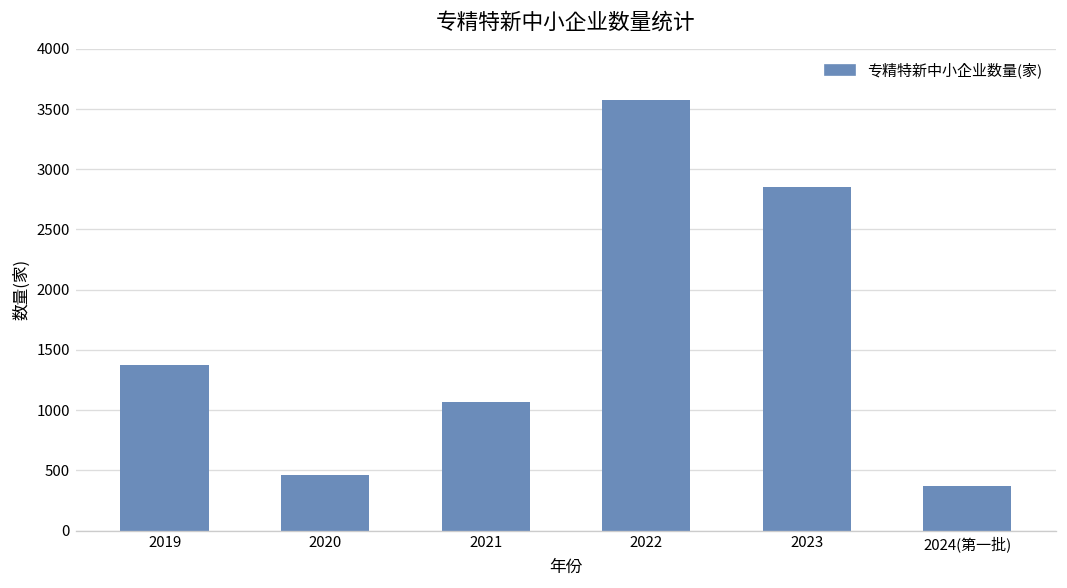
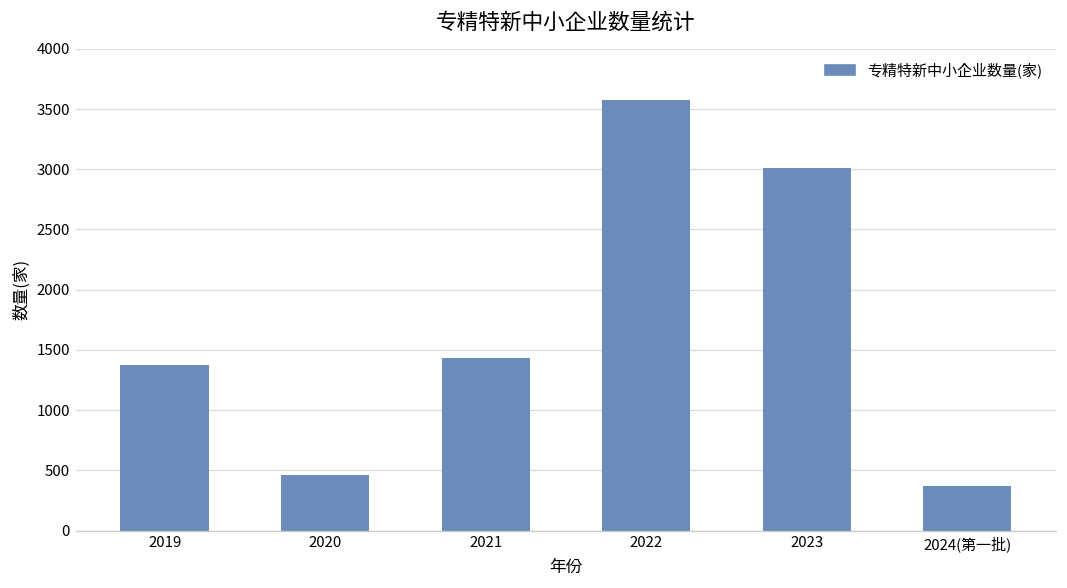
  {
    "2019": 1370,
    "2020": 460,
-   "2021": 1070,
+   "2021": 1430,
    "2022": 3580,
-   "2023": 2850,
+   "2023": 3010,
    "2024(第一批)": 370
  }
